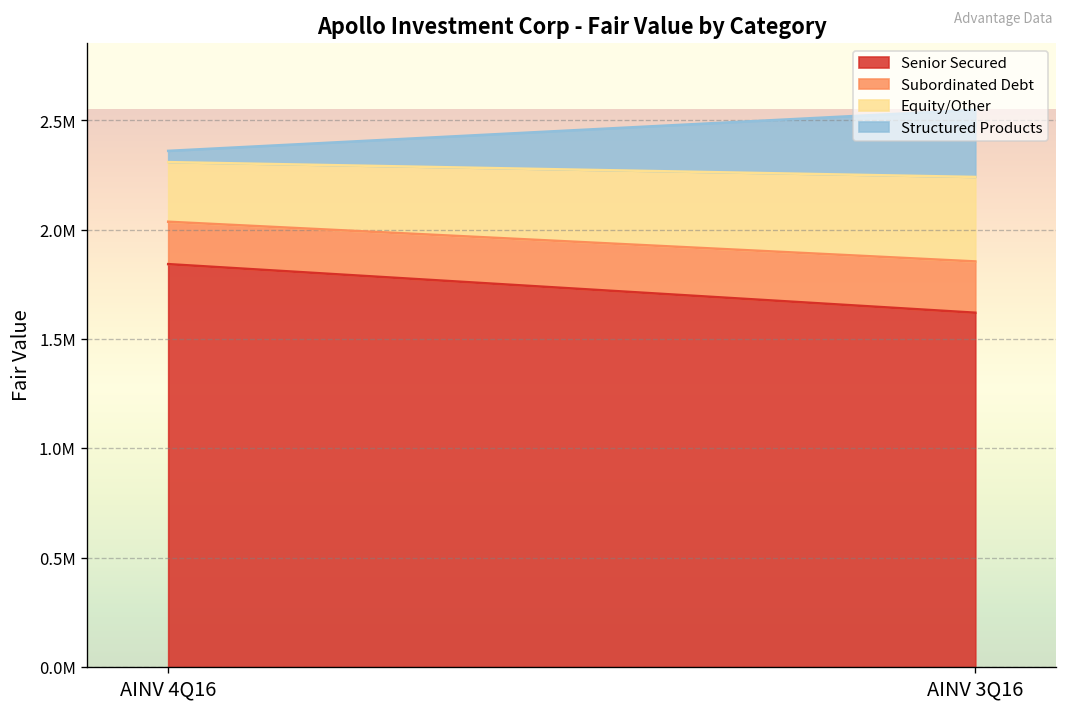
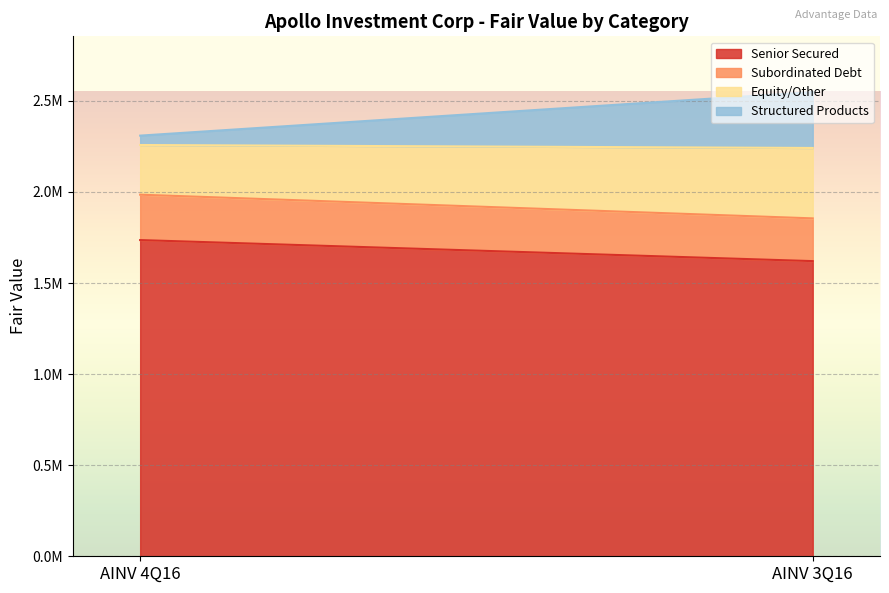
  {
    "Senior Secured": {
-     "AINV 4Q16": 1840000,
+     "AINV 4Q16": 1740000,
      "AINV 3Q16": 1620000
    },
    "Subordinated Debt": {
-     "AINV 4Q16": 190000,
+     "AINV 4Q16": 250000,
      "AINV 3Q16": 230000
    },
    "Equity/Other": {
      "AINV 4Q16": 270000,
      "AINV 3Q16": 390000
    },
    "Structured Products": {
      "AINV 4Q16": 50000
    }
  }
